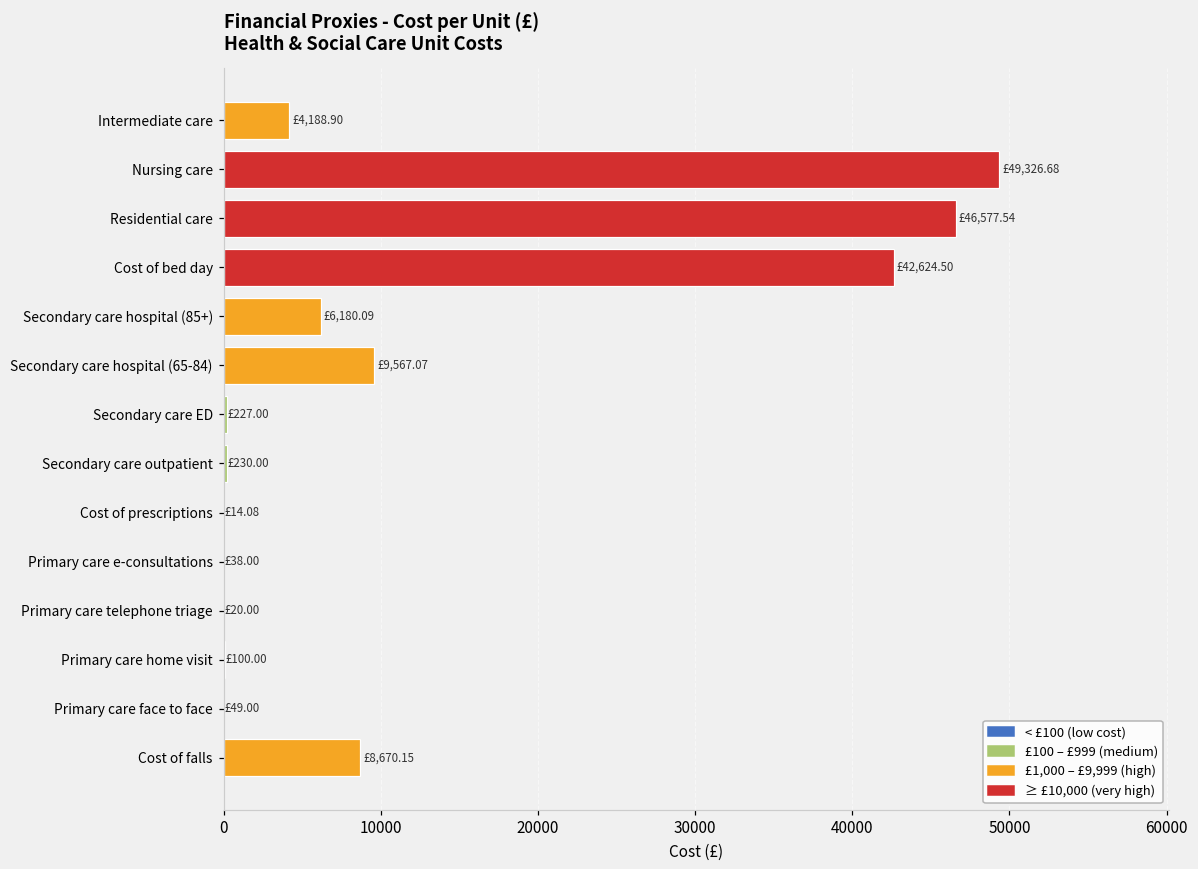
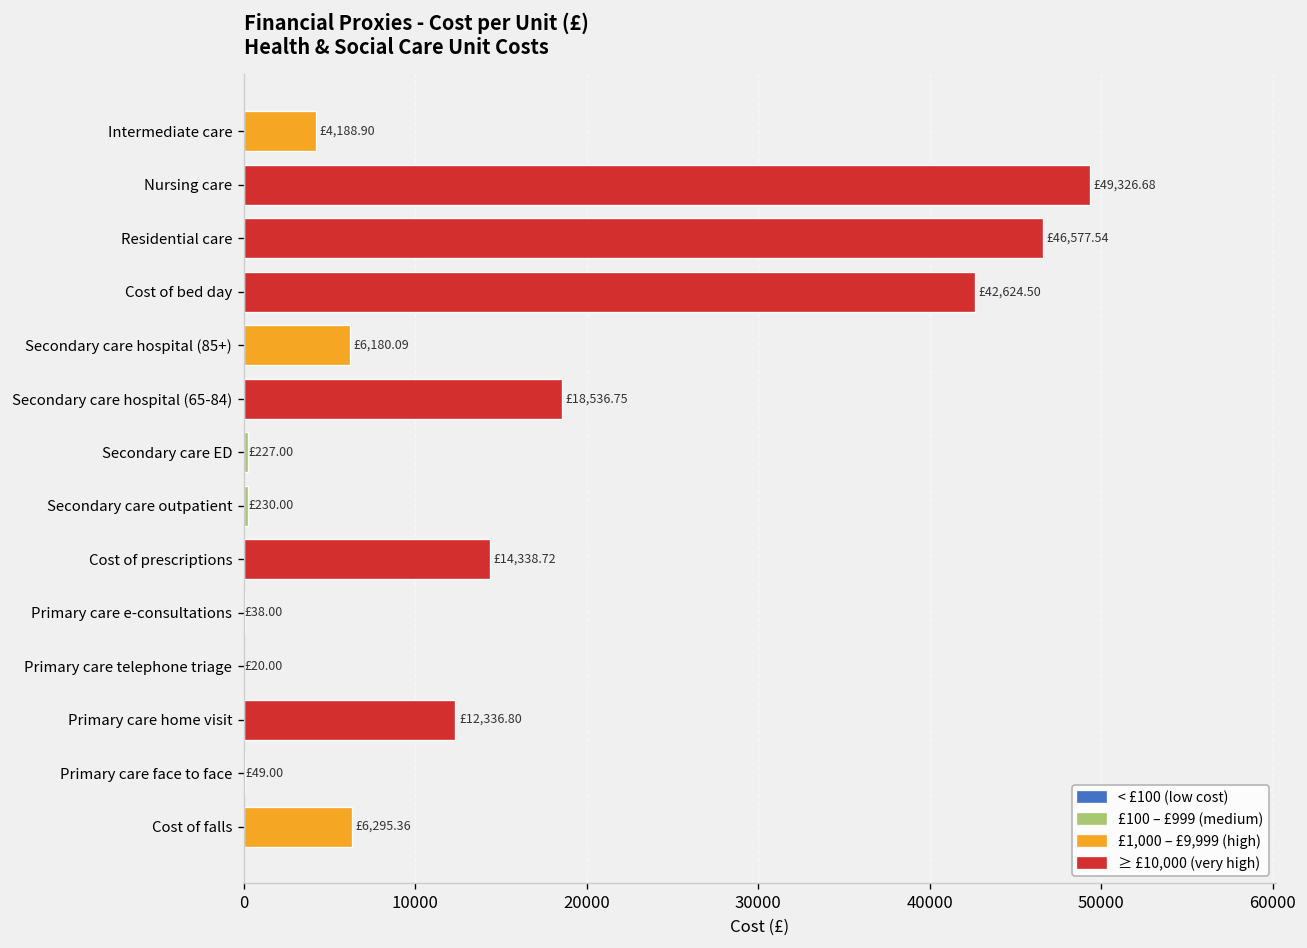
  {
    "Intermediate care": "£4,188.90",
    "Nursing care": "£49,326.68",
    "Residential care": "£46,577.54",
    "Cost of bed day": "£42,624.50",
    "Secondary care hospital (85+)": "£6,180.09",
-   "Secondary care hospital (65-84)": "£9,567.07",
+   "Secondary care hospital (65-84)": "£18,536.75",
    "Secondary care ED": "£227.00",
    "Secondary care outpatient": "£230.00",
-   "Cost of prescriptions": "£14.08",
+   "Cost of prescriptions": "£14,338.72",
    "Primary care e-consultations": "£38.00",
    "Primary care telephone triage": "£20.00",
-   "Primary care home visit": "£100.00",
+   "Primary care home visit": "£12,336.80",
    "Primary care face to face": "£49.00",
-   "Cost of falls": "£8,670.15"
+   "Cost of falls": "£6,295.36"
  }
